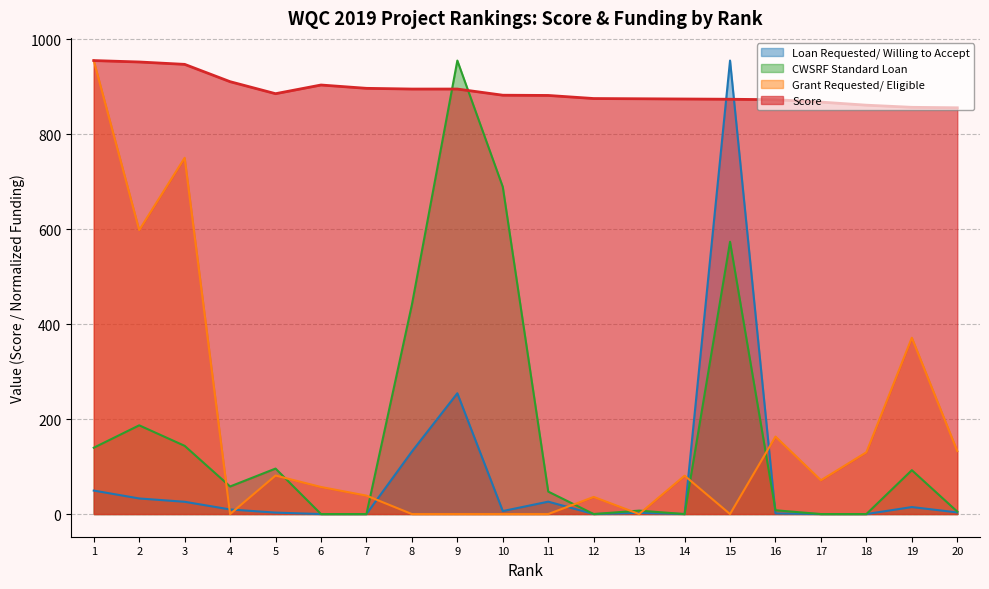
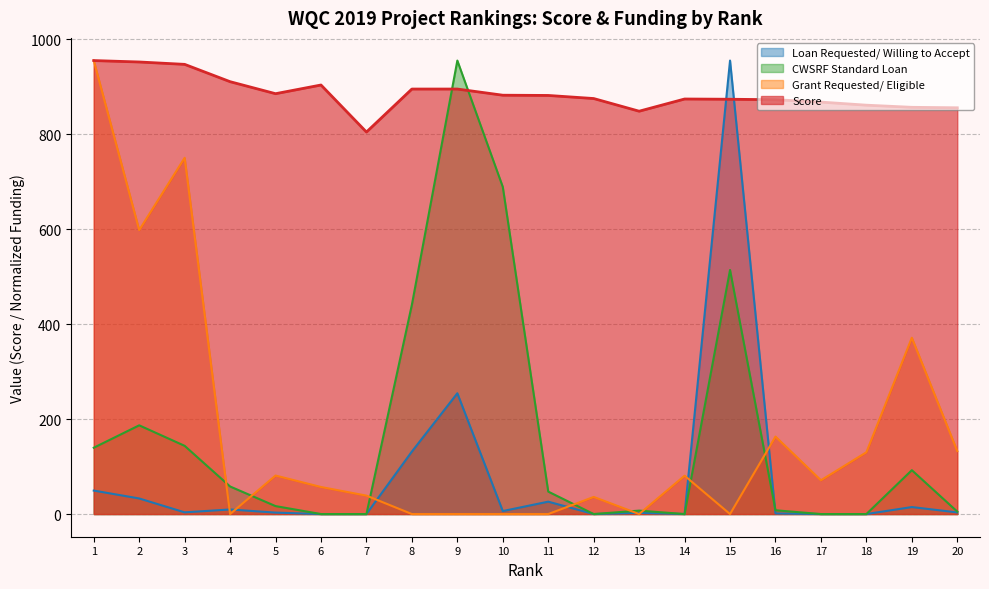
  {
    "Loan Requested/ Willing to Accept": {
      "1": 50,
      "2": 30,
-     "3": 30,
+     "3": 0,
      "4": 10,
      "5": 0,
      "8": 130,
      "9": 250,
      "10": 10,
      "11": 30,
      "15": 960,
      "16": 0,
      "19": 10
    },
    "CWSRF Standard Loan": {
      "1": 140,
      "2": 190,
      "3": 140,
      "4": 60,
-     "5": 100,
+     "5": 20,
      "8": 440,
      "9": 960,
      "10": 690,
      "11": 50,
-     "15": 570,
+     "15": 510,
      "16": 10,
      "19": 90
    },
    "Grant Requested/ Eligible": {
      "2": 600,
      "3": 750,
      "4": 0,
      "5": 80,
      "6": 60,
      "7": 40,
      "8": 0,
      "9": 0,
      "10": 0,
      "11": 0,
      "12": 40,
      "14": 80,
      "15": 0,
      "16": 160,
      "17": 70,
      "18": 130,
      "19": 370,
      "20": 130
    },
    "Score": {
      "2": 950,
      "3": 950,
      "4": 910,
      "5": 890,
      "6": 900,
-     "7": 900,
+     "7": 800,
      "8": 900,
      "9": 900,
      "10": 880,
      "11": 880,
      "12": 880,
-     "13": 880,
+     "13": 850,
      "14": 870,
      "15": 870
    }
  }
